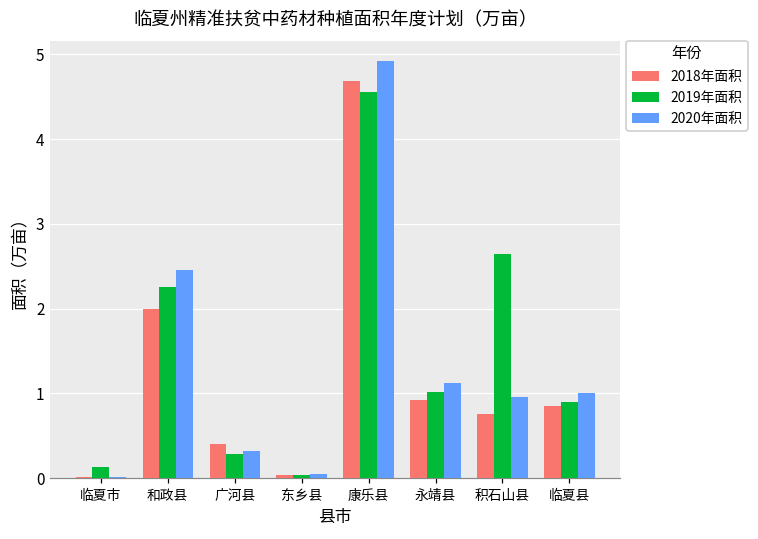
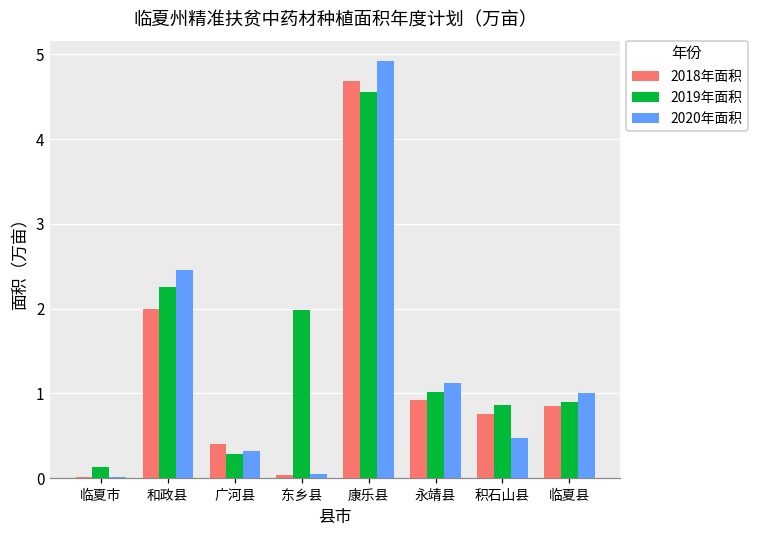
  {
    "2018年面积": {
      "和政县": 2.0,
      "广河县": 0.4,
      "东乡县": 0.0,
      "康乐县": 4.7,
      "永靖县": 0.9,
      "积石山县": 0.8,
      "临夏县": 0.9
    },
    "2019年面积": {
      "临夏市": 0.1,
      "和政县": 2.3,
      "广河县": 0.3,
-     "东乡县": 0.0,
+     "东乡县": 2.0,
      "康乐县": 4.6,
      "永靖县": 1.0,
-     "积石山县": 2.6,
+     "积石山县": 0.9,
      "临夏县": 0.9
    },
    "2020年面积": {
      "和政县": 2.5,
      "广河县": 0.3,
      "东乡县": 0.0,
      "康乐县": 4.9,
      "永靖县": 1.1,
-     "积石山县": 1.0,
+     "积石山县": 0.5,
      "临夏县": 1.0
    }
  }
